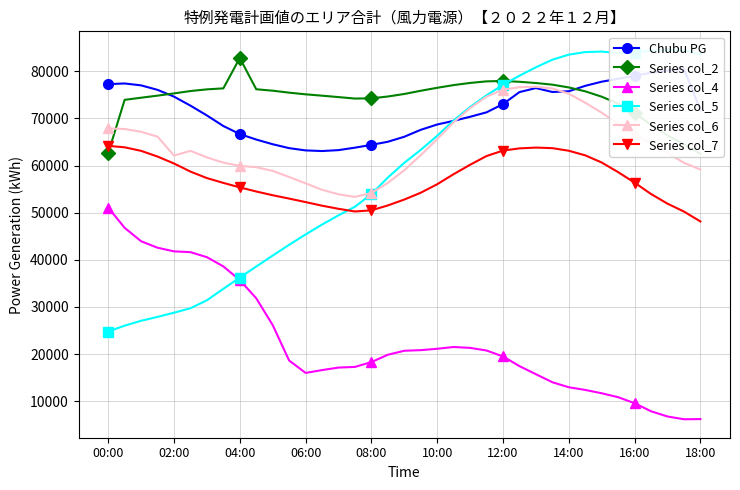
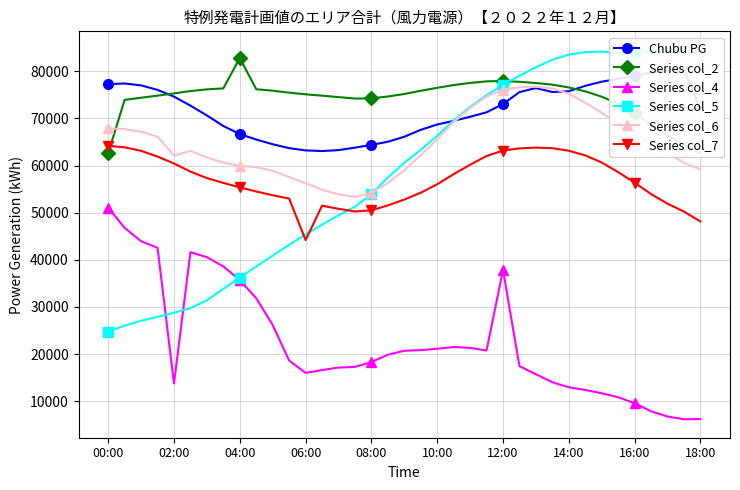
  {
    "Chubu PG": {
      "00:00": 77000,
      "02:00": 75000,
      "04:00": 67000,
      "06:00": 63000,
      "08:00": 64000,
      "10:00": 69000,
      "12:00": 73000
    },
    "Series col_2": {
      "00:00": 63000,
      "02:00": 75000,
      "04:00": 83000,
      "06:00": 75000,
      "08:00": 74000,
      "10:00": 76000,
      "12:00": 78000,
      "14:00": 77000
    },
    "Series col_4": {
      "00:00": 51000,
-     "02:00": 42000,
+     "02:00": 14000,
      "06:00": 16000,
      "08:00": 18000,
      "10:00": 21000,
-     "12:00": 19000,
+     "12:00": 38000,
      "14:00": 13000,
      "16:00": 10000,
      "18:00": 6000
    },
    "Series col_5": {
      "00:00": 25000,
      "02:00": 29000,
      "06:00": 45000,
      "10:00": 66000,
      "12:00": 77000,
      "14:00": 84000
    },
    "Series col_6": {
      "00:00": 68000,
      "02:00": 62000,
      "04:00": 60000,
      "06:00": 56000,
      "10:00": 66000,
      "12:00": 76000,
      "18:00": 59000
    },
    "Series col_7": {
      "00:00": 64000,
      "02:00": 60000,
      "04:00": 55000,
-     "06:00": 52000,
+     "06:00": 44000,
      "08:00": 50000,
      "10:00": 56000,
      "12:00": 63000,
      "14:00": 63000,
      "16:00": 56000,
      "18:00": 48000
    }
  }
